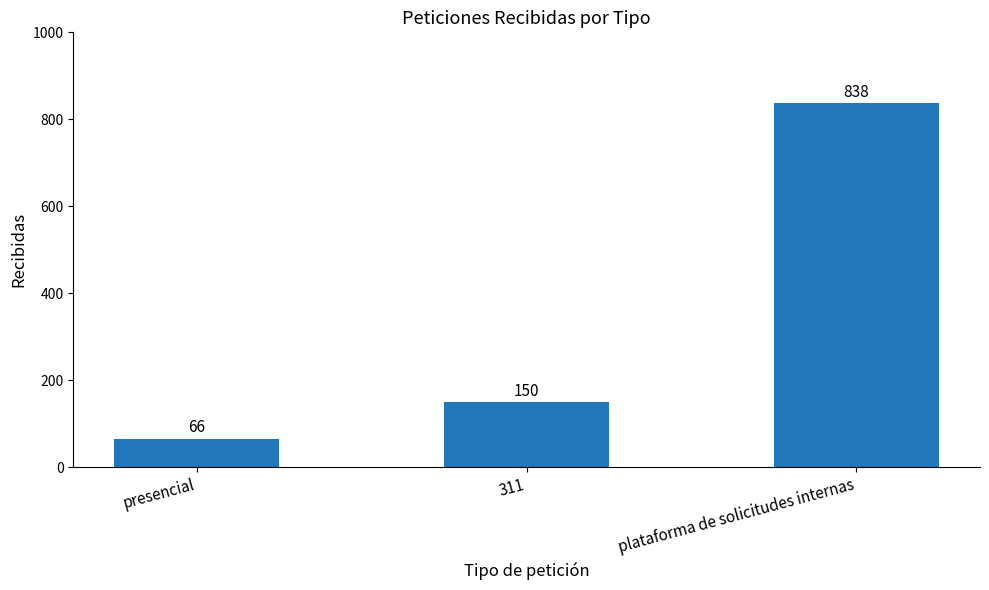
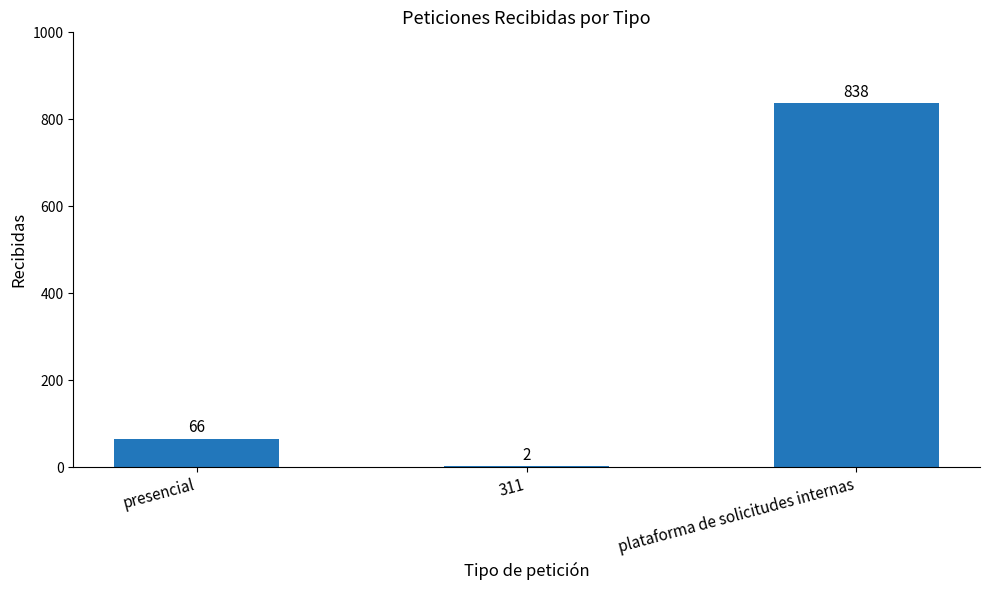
  {
    "presencial": 66,
-   "311": 150,
+   "311": 2,
    "plataforma de solicitudes internas": 838
  }
